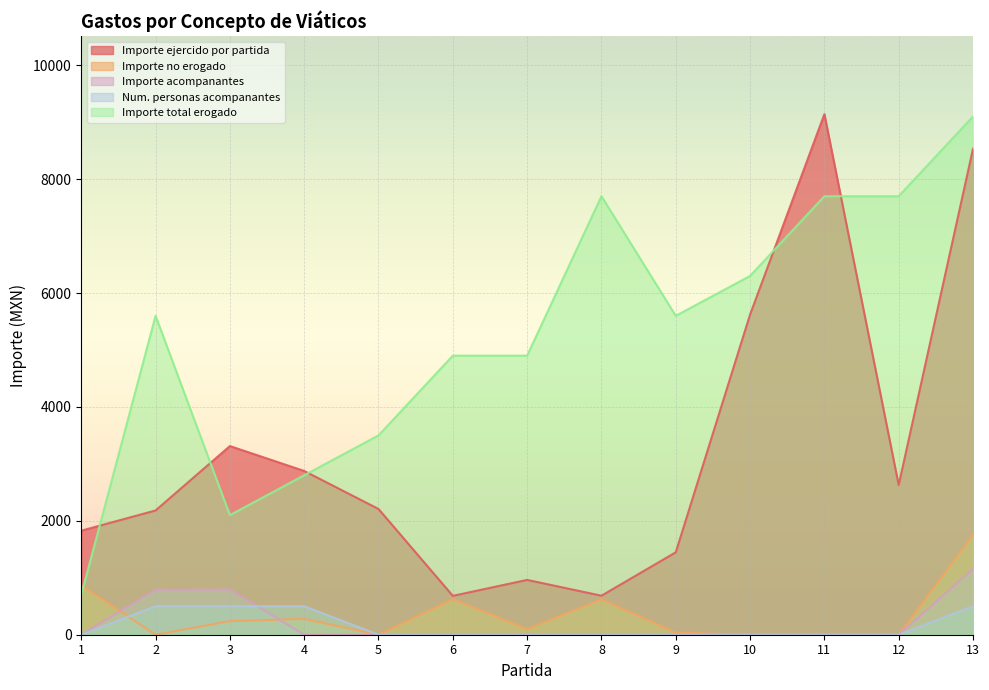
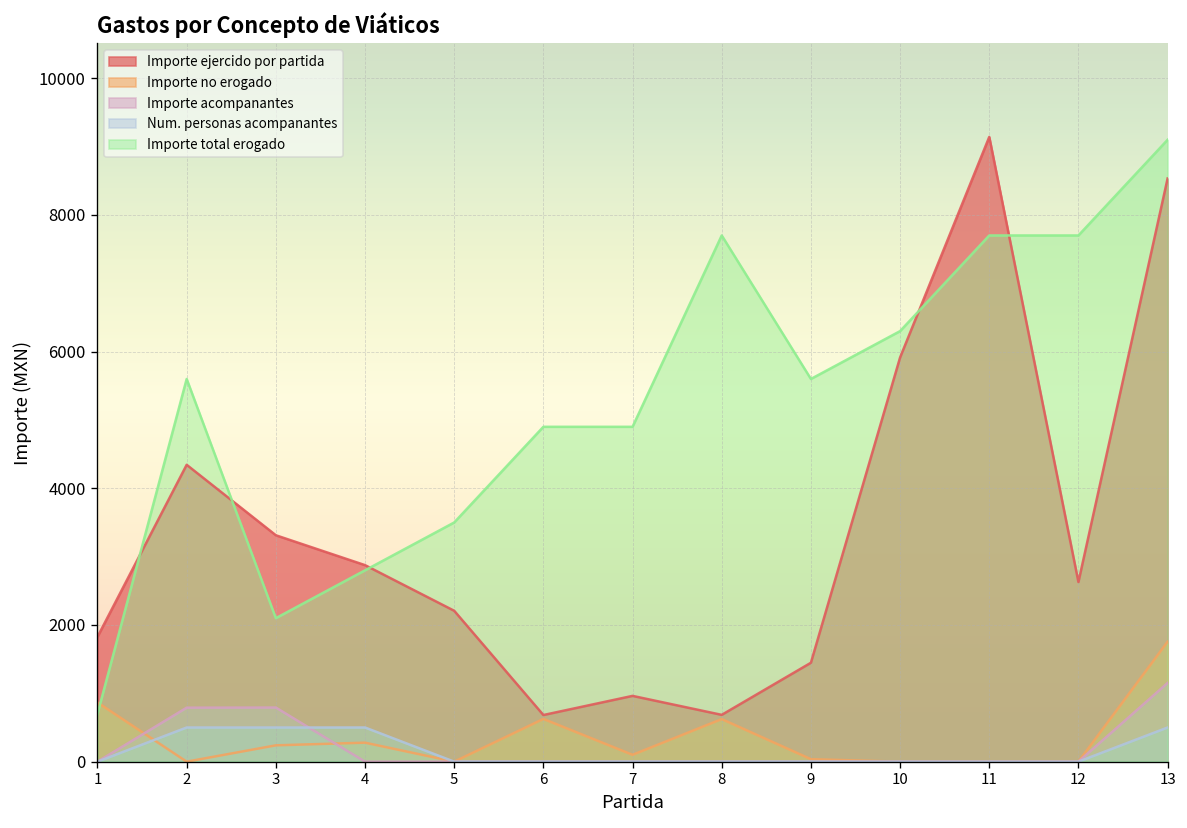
  {
    "Importe ejercido por partida": {
      "1": 1800,
-     "2": 2200,
+     "2": 4300,
      "3": 3300,
      "4": 2900,
      "5": 2200,
      "6": 700,
      "7": 1000,
      "8": 700,
      "9": 1400,
-     "10": 5600,
+     "10": 5900,
      "11": 9100,
      "12": 2600,
      "13": 8500
    },
    "Importe no erogado": {
      "1": 900,
      "2": 0,
      "3": 200,
      "4": 300,
      "6": 600,
      "7": 100,
      "8": 600,
      "13": 1800
    },
    "Importe total erogado": {
      "1": 700,
      "2": 5600,
      "3": 2100,
      "4": 2800,
      "5": 3500,
      "6": 4900,
      "7": 4900,
      "8": 7700,
      "9": 5600,
      "10": 6300,
      "11": 7700,
      "12": 7700,
      "13": 9100
    }
  }
